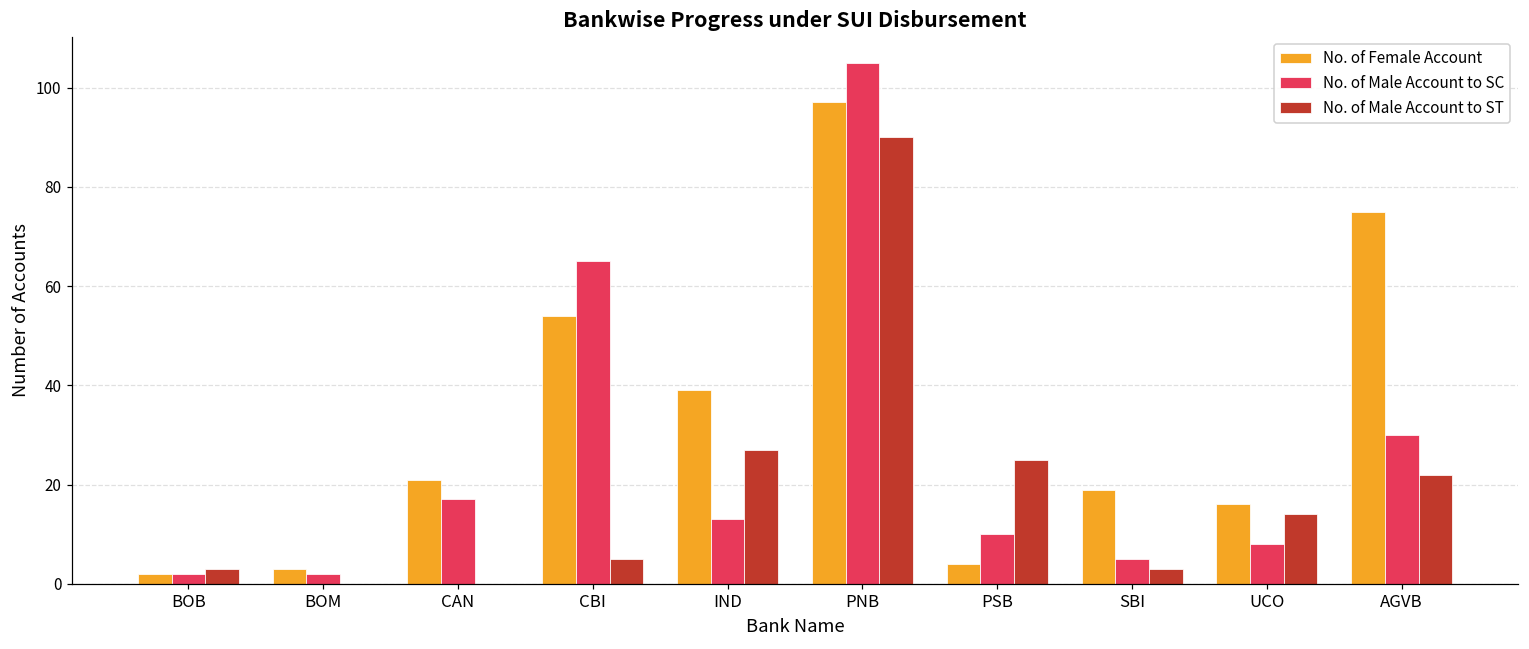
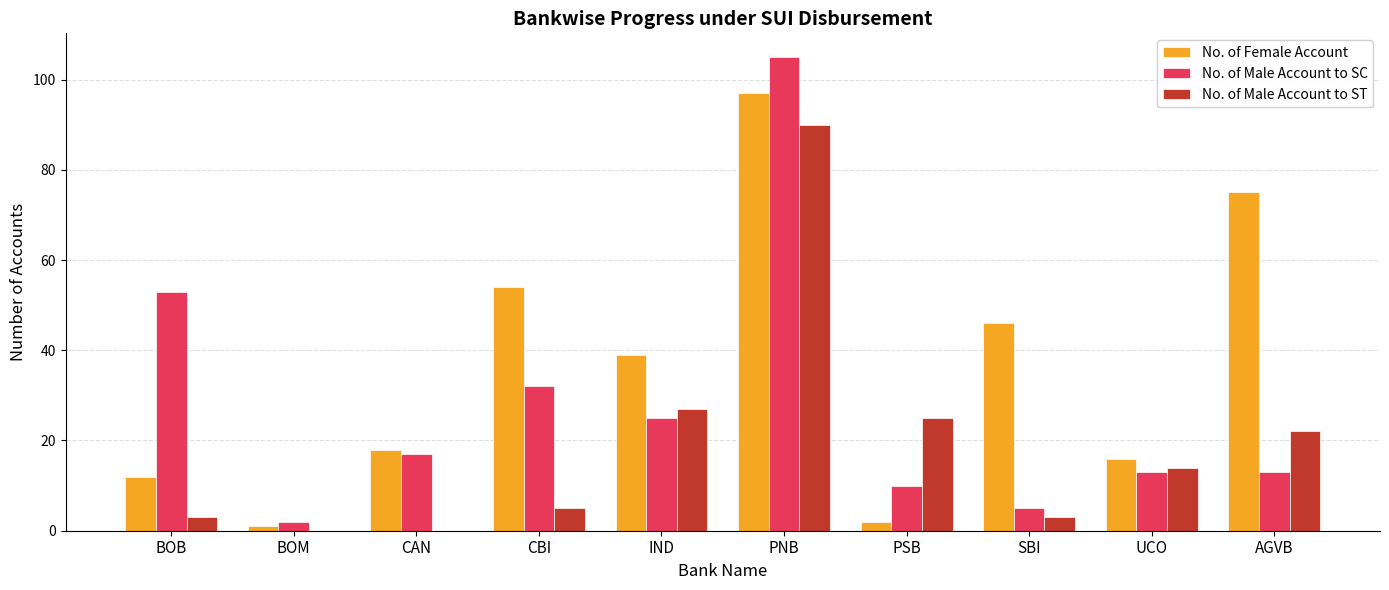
  {
    "No. of Female Account": {
-     "BOB": 2,
-     "BOM": 3,
-     "CAN": 21,
+     "BOB": 12,
+     "BOM": 1,
+     "CAN": 18,
      "CBI": 54,
      "IND": 39,
      "PNB": 97,
-     "PSB": 4,
-     "SBI": 19,
+     "PSB": 2,
+     "SBI": 46,
      "UCO": 16,
      "AGVB": 75
    },
    "No. of Male Account to SC": {
-     "BOB": 2,
+     "BOB": 53,
      "BOM": 2,
      "CAN": 17,
-     "CBI": 65,
-     "IND": 13,
+     "CBI": 32,
+     "IND": 25,
      "PNB": 105,
      "PSB": 10,
      "SBI": 5,
-     "UCO": 8,
-     "AGVB": 30
+     "UCO": 13,
+     "AGVB": 13
    },
    "No. of Male Account to ST": {
      "BOB": 3,
      "BOM": 0,
      "CAN": 0,
      "CBI": 5,
      "IND": 27,
      "PNB": 90,
      "PSB": 25,
      "SBI": 3,
      "UCO": 14,
      "AGVB": 22
    }
  }
